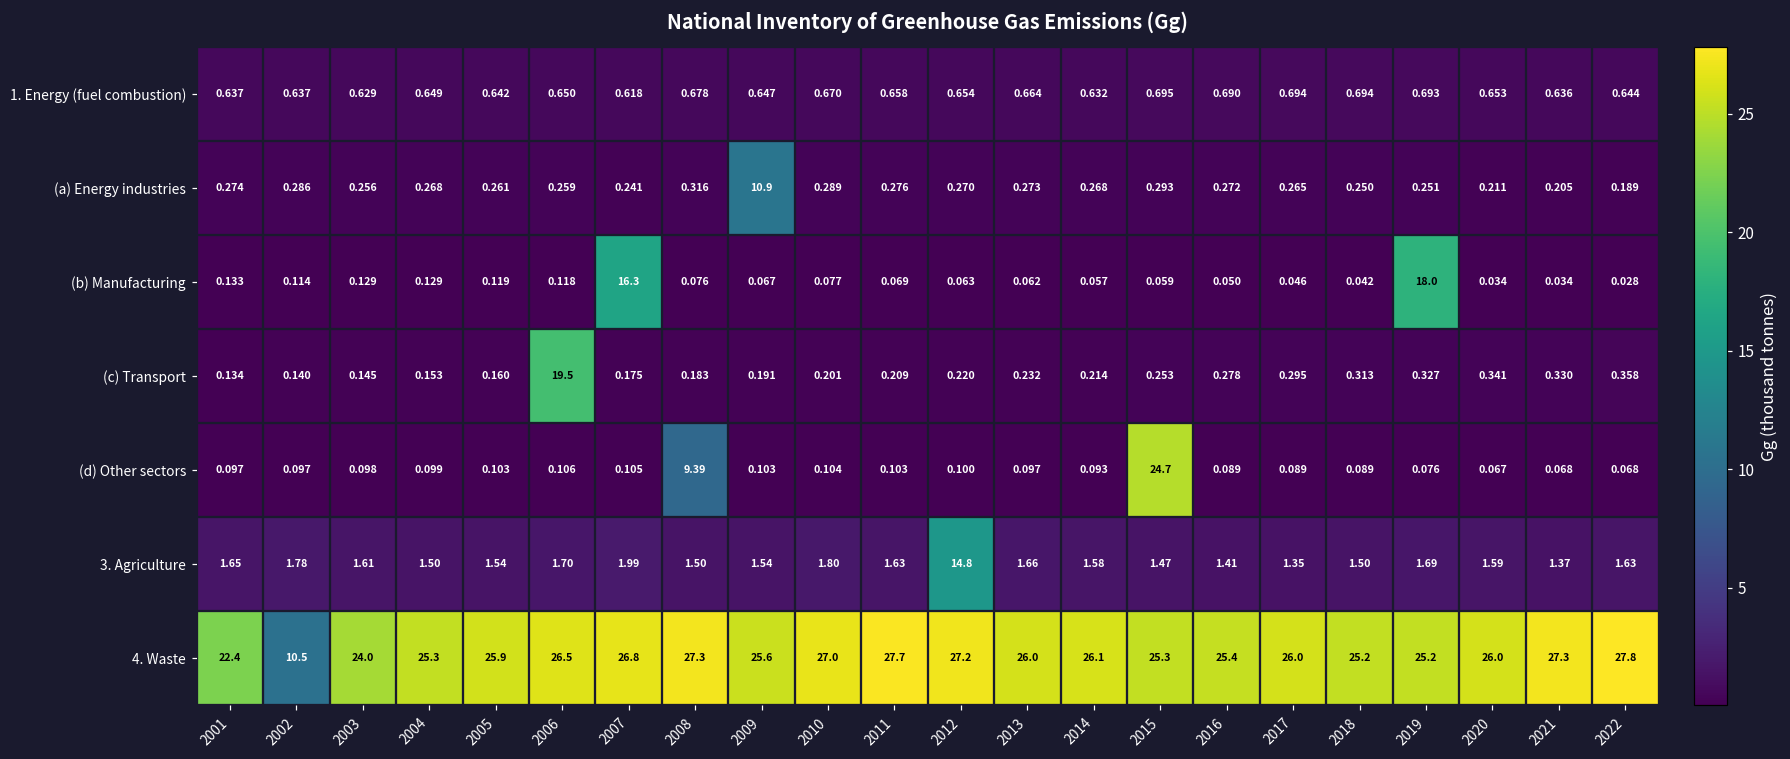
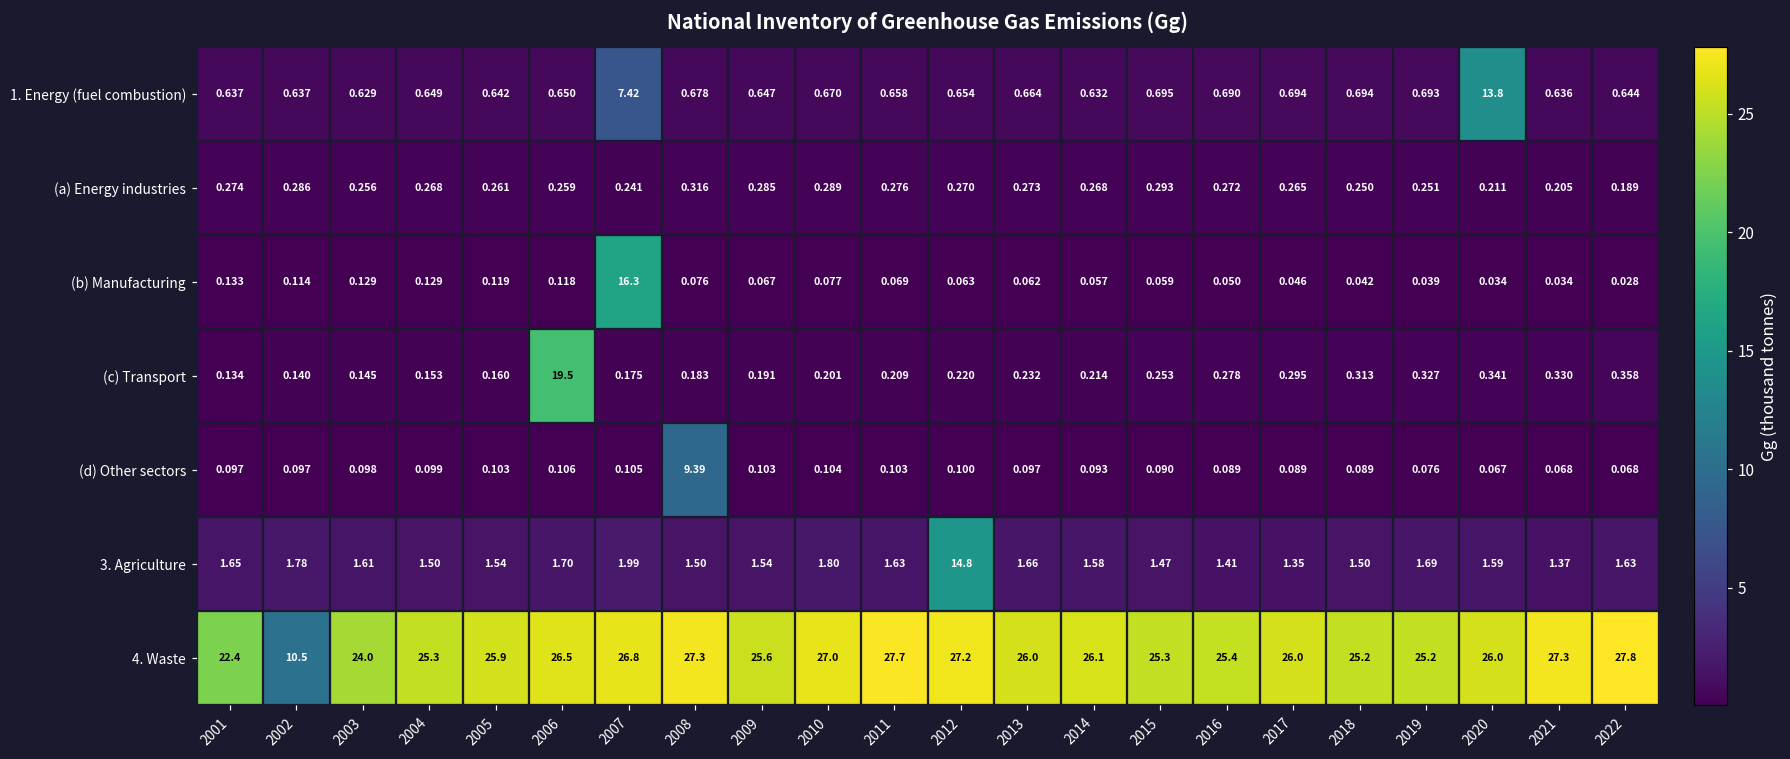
  {
    "1. Energy (fuel combustion)": {
      "2001": 0.637,
      "2002": 0.637,
      "2003": 0.629,
      "2004": 0.649,
      "2005": 0.642,
      "2006": 0.650,
-     "2007": 0.618,
+     "2007": 7.42,
      "2008": 0.678,
      "2009": 0.647,
      "2010": 0.670,
      "2011": 0.658,
      "2012": 0.654,
      "2013": 0.664,
      "2014": 0.632,
      "2015": 0.695,
      "2016": 0.690,
      "2017": 0.694,
      "2018": 0.694,
      "2019": 0.693,
-     "2020": 0.653,
+     "2020": 13.8,
      "2021": 0.636,
      "2022": 0.644
    },
    "(a) Energy industries": {
      "2001": 0.274,
      "2002": 0.286,
      "2003": 0.256,
      "2004": 0.268,
      "2005": 0.261,
      "2006": 0.259,
      "2007": 0.241,
      "2008": 0.316,
-     "2009": 10.9,
+     "2009": 0.285,
      "2010": 0.289,
      "2011": 0.276,
      "2012": 0.270,
      "2013": 0.273,
      "2014": 0.268,
      "2015": 0.293,
      "2016": 0.272,
      "2017": 0.265,
      "2018": 0.250,
      "2019": 0.251,
      "2020": 0.211,
      "2021": 0.205,
      "2022": 0.189
    },
    "(b) Manufacturing": {
      "2001": 0.133,
      "2002": 0.114,
      "2003": 0.129,
      "2004": 0.129,
      "2005": 0.119,
      "2006": 0.118,
      "2007": 16.3,
      "2008": 0.076,
      "2009": 0.067,
      "2010": 0.077,
      "2011": 0.069,
      "2012": 0.063,
      "2013": 0.062,
      "2014": 0.057,
      "2015": 0.059,
      "2016": 0.050,
      "2017": 0.046,
      "2018": 0.042,
-     "2019": 18.0,
+     "2019": 0.039,
      "2020": 0.034,
      "2021": 0.034,
      "2022": 0.028
    },
    "(c) Transport": {
      "2001": 0.134,
      "2002": 0.140,
      "2003": 0.145,
      "2004": 0.153,
      "2005": 0.160,
      "2006": 19.5,
      "2007": 0.175,
      "2008": 0.183,
      "2009": 0.191,
      "2010": 0.201,
      "2011": 0.209,
      "2012": 0.220,
      "2013": 0.232,
      "2014": 0.214,
      "2015": 0.253,
      "2016": 0.278,
      "2017": 0.295,
      "2018": 0.313,
      "2019": 0.327,
      "2020": 0.341,
      "2021": 0.330,
      "2022": 0.358
    },
    "(d) Other sectors": {
      "2001": 0.097,
      "2002": 0.097,
      "2003": 0.098,
      "2004": 0.099,
      "2005": 0.103,
      "2006": 0.106,
      "2007": 0.105,
      "2008": 9.39,
      "2009": 0.103,
      "2010": 0.104,
      "2011": 0.103,
      "2012": 0.100,
      "2013": 0.097,
      "2014": 0.093,
-     "2015": 24.7,
+     "2015": 0.090,
      "2016": 0.089,
      "2017": 0.089,
      "2018": 0.089,
      "2019": 0.076,
      "2020": 0.067,
      "2021": 0.068,
      "2022": 0.068
    },
    "3. Agriculture": {
      "2001": 1.65,
      "2002": 1.78,
      "2003": 1.61,
      "2004": 1.50,
      "2005": 1.54,
      "2006": 1.70,
      "2007": 1.99,
      "2008": 1.50,
      "2009": 1.54,
      "2010": 1.80,
      "2011": 1.63,
      "2012": 14.8,
      "2013": 1.66,
      "2014": 1.58,
      "2015": 1.47,
      "2016": 1.41,
      "2017": 1.35,
      "2018": 1.50,
      "2019": 1.69,
      "2020": 1.59,
      "2021": 1.37,
      "2022": 1.63
    },
    "4. Waste": {
      "2001": 22.4,
      "2002": 10.5,
      "2003": 24.0,
      "2004": 25.3,
      "2005": 25.9,
      "2006": 26.5,
      "2007": 26.8,
      "2008": 27.3,
      "2009": 25.6,
      "2010": 27.0,
      "2011": 27.7,
      "2012": 27.2,
      "2013": 26.0,
      "2014": 26.1,
      "2015": 25.3,
      "2016": 25.4,
      "2017": 26.0,
      "2018": 25.2,
      "2019": 25.2,
      "2020": 26.0,
      "2021": 27.3,
      "2022": 27.8
    }
  }
